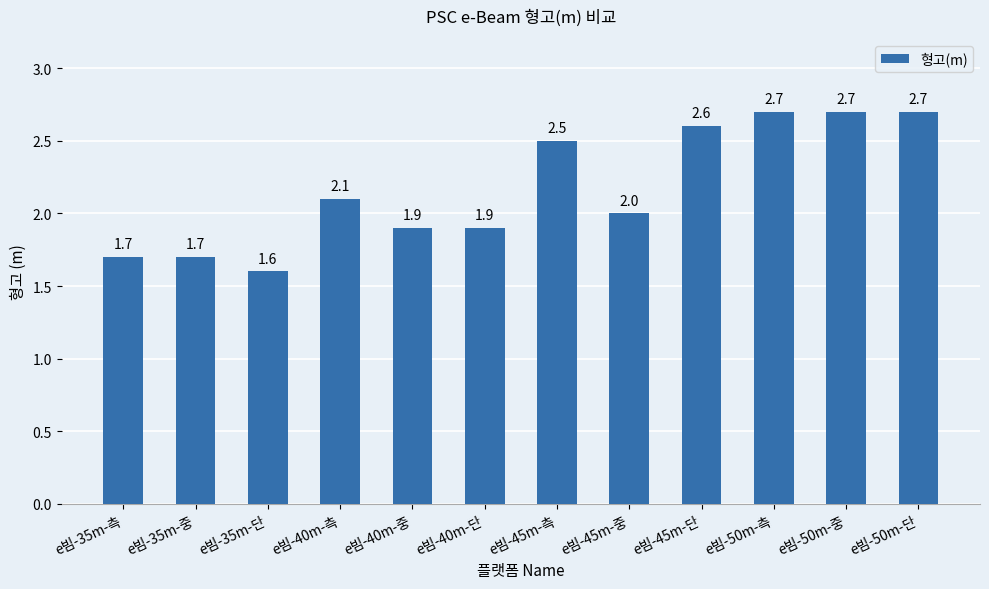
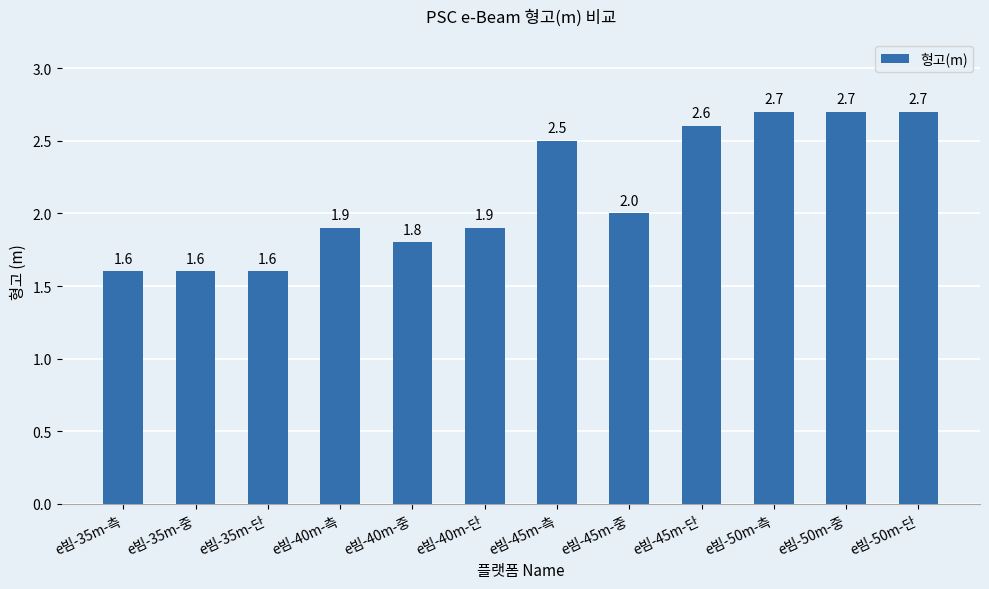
  {
-   "e빔-35m-측": 1.7,
-   "e빔-35m-중": 1.7,
+   "e빔-35m-측": 1.6,
+   "e빔-35m-중": 1.6,
    "e빔-35m-단": 1.6,
-   "e빔-40m-측": 2.1,
-   "e빔-40m-중": 1.9,
+   "e빔-40m-측": 1.9,
+   "e빔-40m-중": 1.8,
    "e빔-40m-단": 1.9,
    "e빔-45m-측": 2.5,
    "e빔-45m-중": 2.0,
    "e빔-45m-단": 2.6,
    "e빔-50m-측": 2.7,
    "e빔-50m-중": 2.7,
    "e빔-50m-단": 2.7
  }
